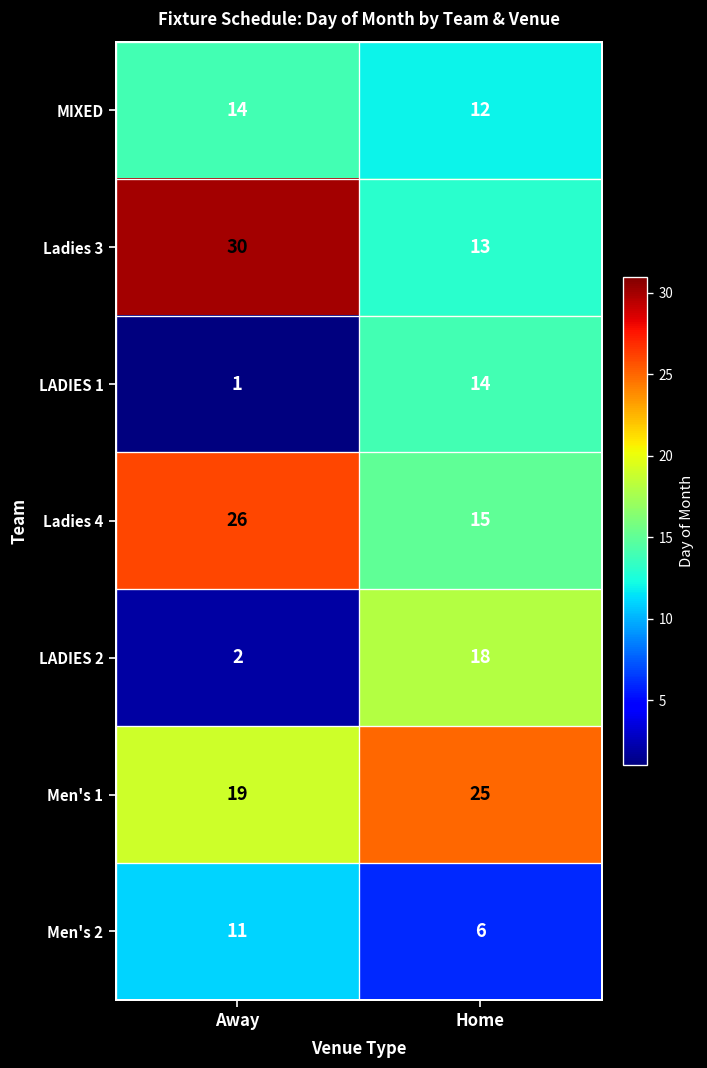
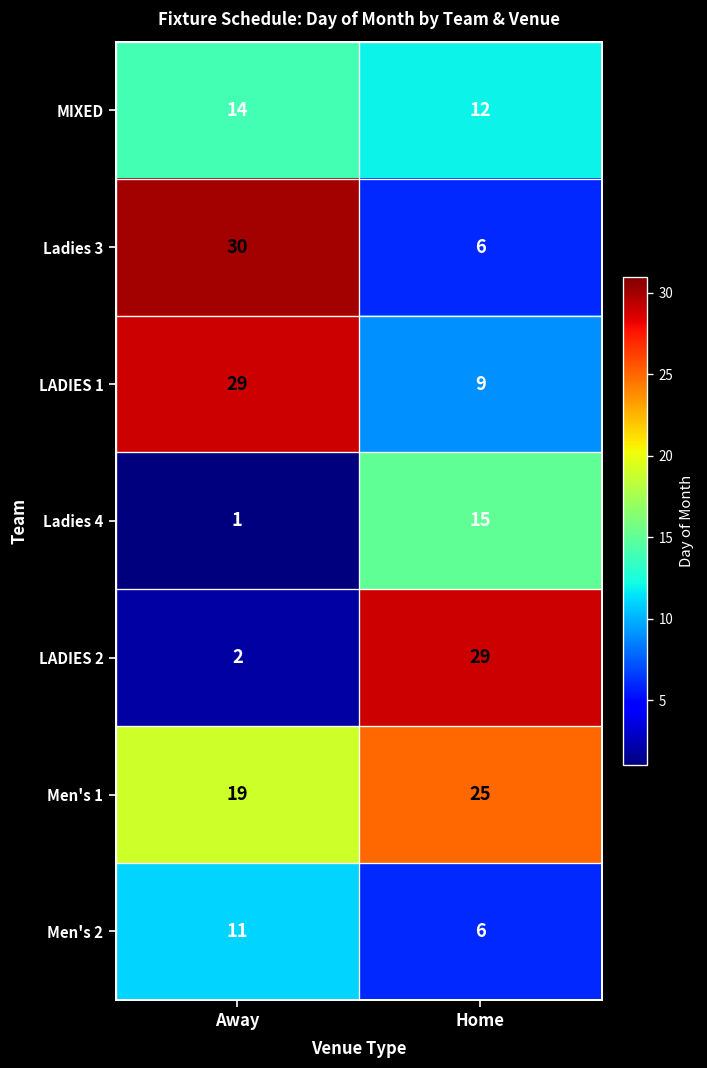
  {
    "MIXED": {
      "Away": 14,
      "Home": 12
    },
    "Ladies 3": {
      "Away": 30,
-     "Home": 13
+     "Home": 6
    },
    "LADIES 1": {
-     "Away": 1,
-     "Home": 14
+     "Away": 29,
+     "Home": 9
    },
    "Ladies 4": {
-     "Away": 26,
+     "Away": 1,
      "Home": 15
    },
    "LADIES 2": {
      "Away": 2,
-     "Home": 18
+     "Home": 29
    },
    "Men's 1": {
      "Away": 19,
      "Home": 25
    },
    "Men's 2": {
      "Away": 11,
      "Home": 6
    }
  }
